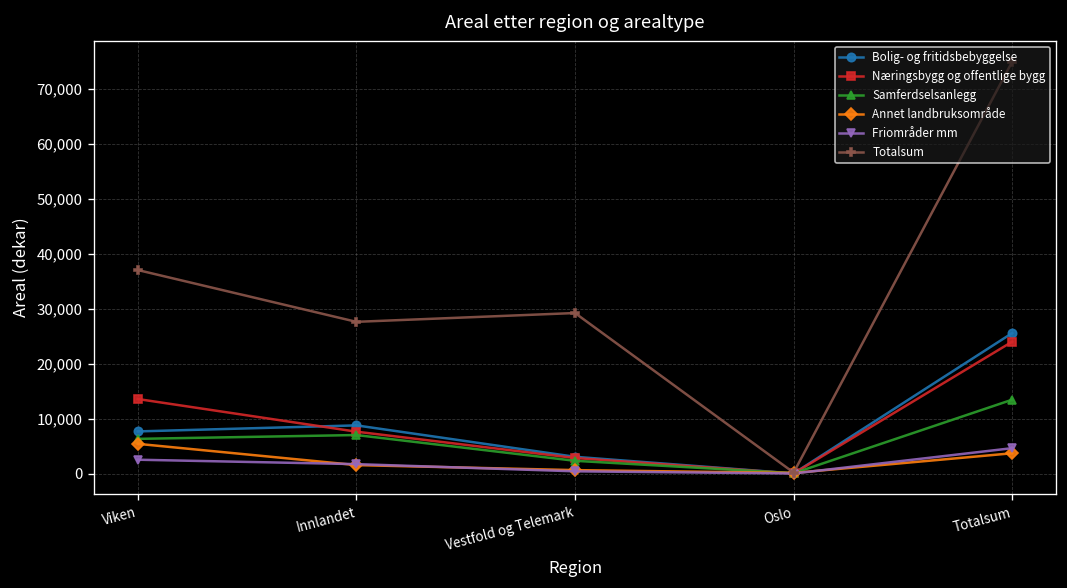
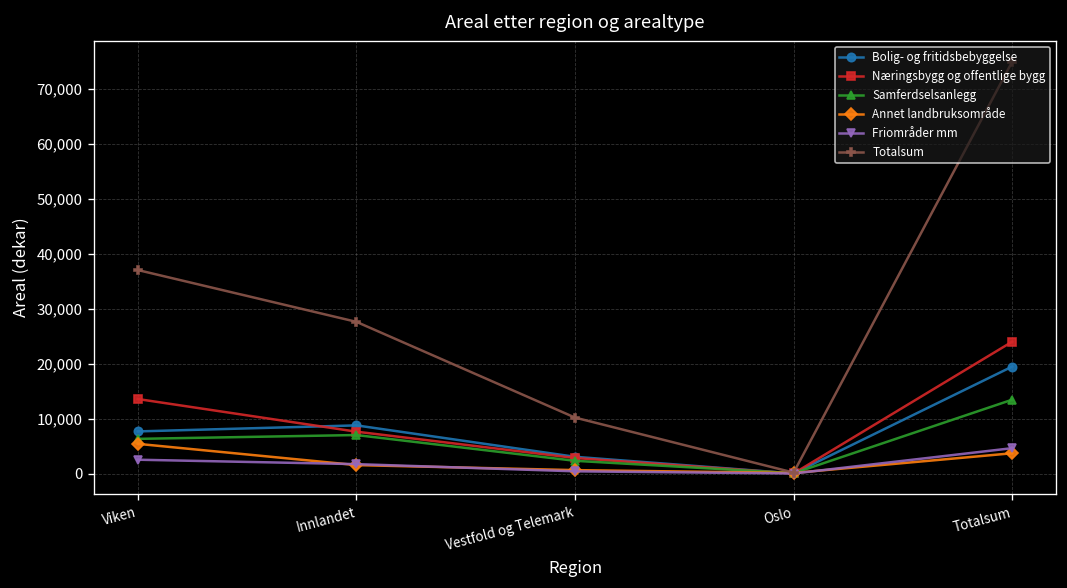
  {
    "Bolig- og fritidsbebyggelse": {
      "Viken": "8,000",
      "Innlandet": "9,000",
-     "Totalsum": "26,000"
+     "Totalsum": "19,000"
    },
    "Næringsbygg og offentlige bygg": {
      "Viken": "14,000",
      "Innlandet": "8,000",
      "Totalsum": "24,000"
    },
    "Samferdselsanlegg": {
      "Viken": "6,000",
      "Innlandet": "7,000",
      "Totalsum": "13,000"
    },
    "Annet landbruksområde": {
      "Viken": "5,000",
      "Totalsum": "4,000"
    },
    "Friområder mm": {
      "Viken": "3,000",
      "Totalsum": "5,000"
    },
    "Totalsum": {
      "Viken": "37,000",
      "Innlandet": "28,000",
-     "Vestfold og Telemark": "29,000"
+     "Vestfold og Telemark": "10,000"
    }
  }
